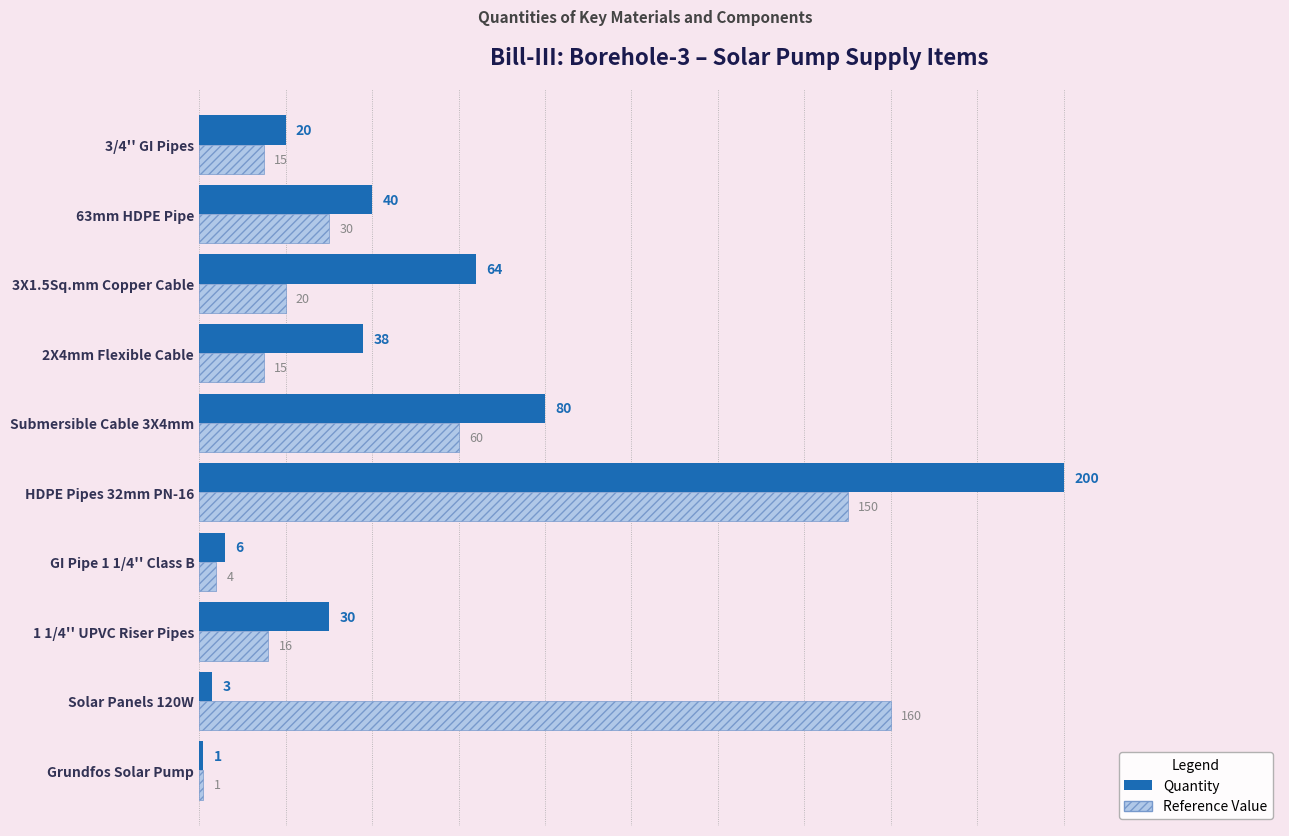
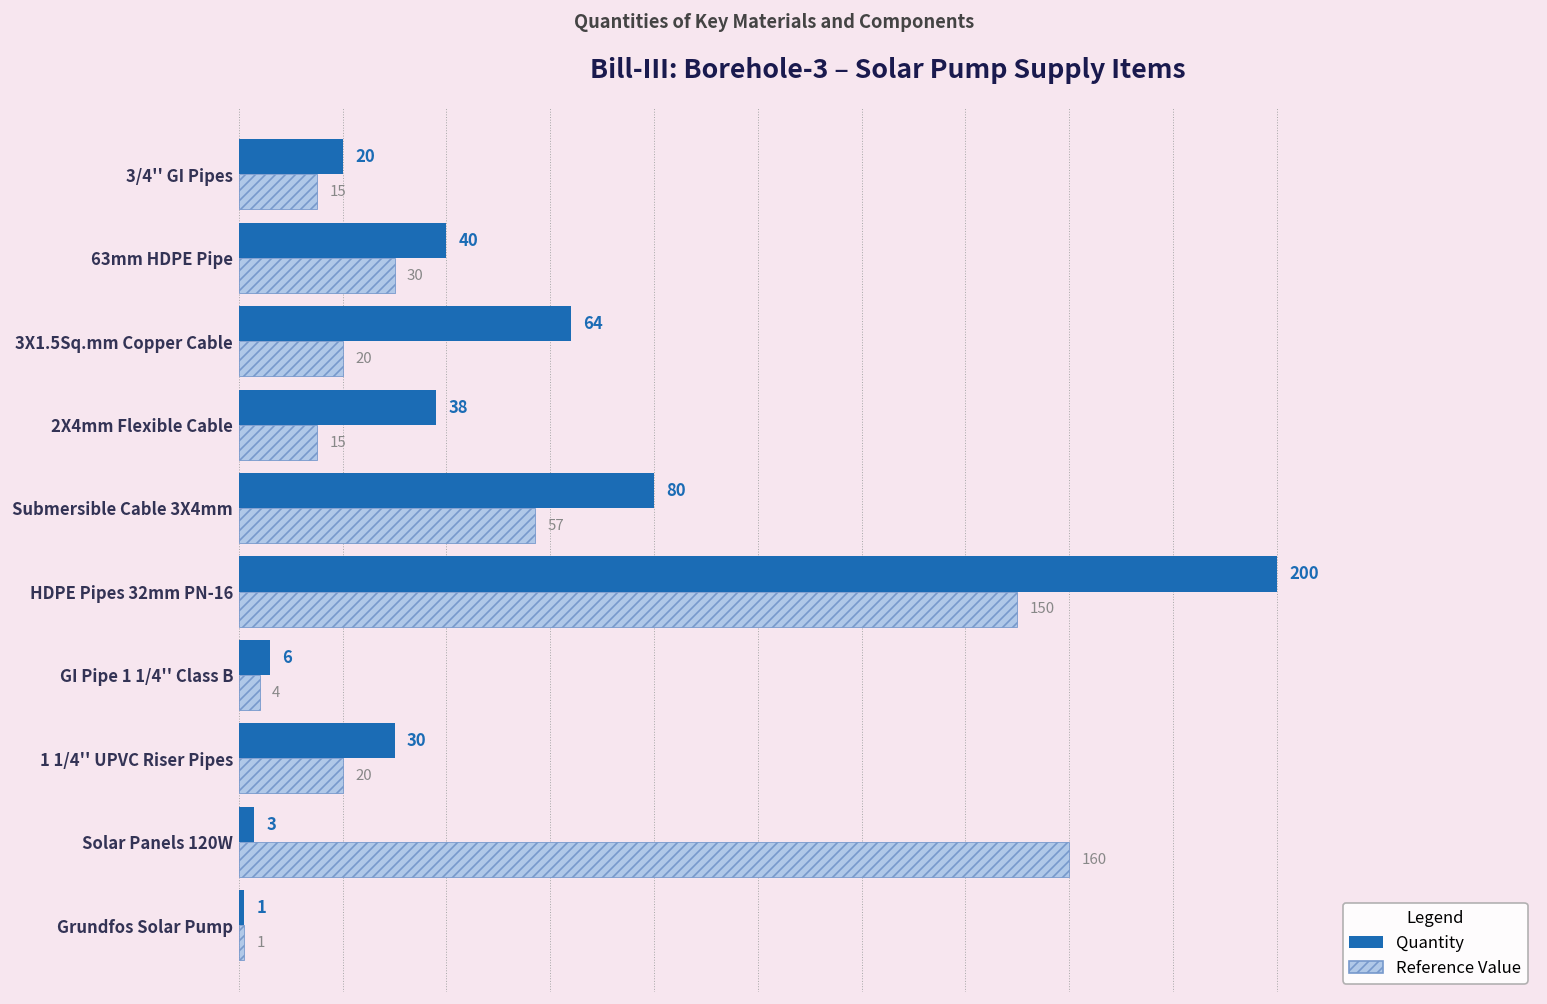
  {
    "Quantity": {
      "3/4'' GI Pipes": 20,
      "63mm HDPE Pipe": 40,
      "3X1.5Sq.mm Copper Cable": 64,
      "2X4mm Flexible Cable": 38,
      "Submersible Cable 3X4mm": 80,
      "HDPE Pipes 32mm PN-16": 200,
      "GI Pipe 1 1/4'' Class B": 6,
      "1 1/4'' UPVC Riser Pipes": 30,
      "Solar Panels 120W": 3,
      "Grundfos Solar Pump": 1
    },
    "Reference Value": {
      "3/4'' GI Pipes": 15,
      "63mm HDPE Pipe": 30,
      "3X1.5Sq.mm Copper Cable": 20,
      "2X4mm Flexible Cable": 15,
-     "Submersible Cable 3X4mm": 60,
+     "Submersible Cable 3X4mm": 57,
      "HDPE Pipes 32mm PN-16": 150,
      "GI Pipe 1 1/4'' Class B": 4,
-     "1 1/4'' UPVC Riser Pipes": 16,
+     "1 1/4'' UPVC Riser Pipes": 20,
      "Solar Panels 120W": 160,
      "Grundfos Solar Pump": 1
    }
  }
